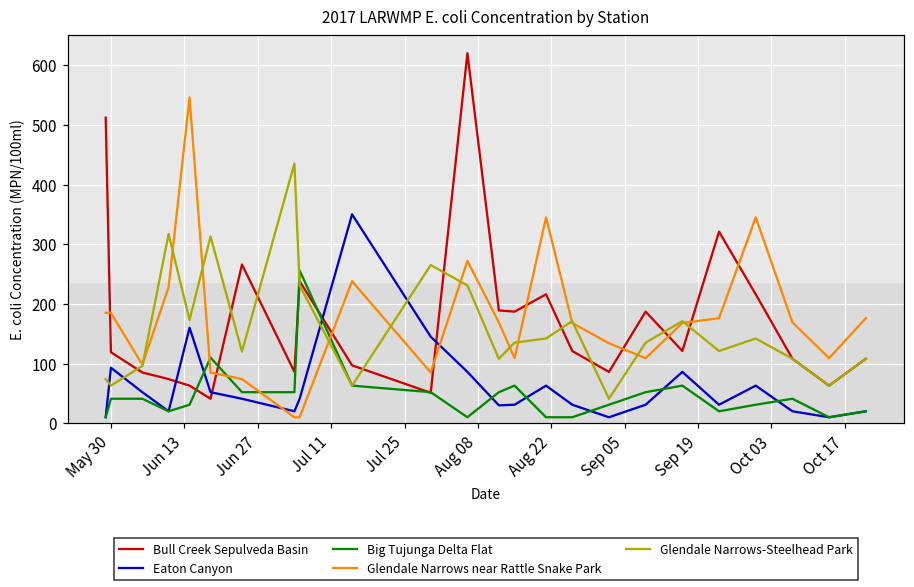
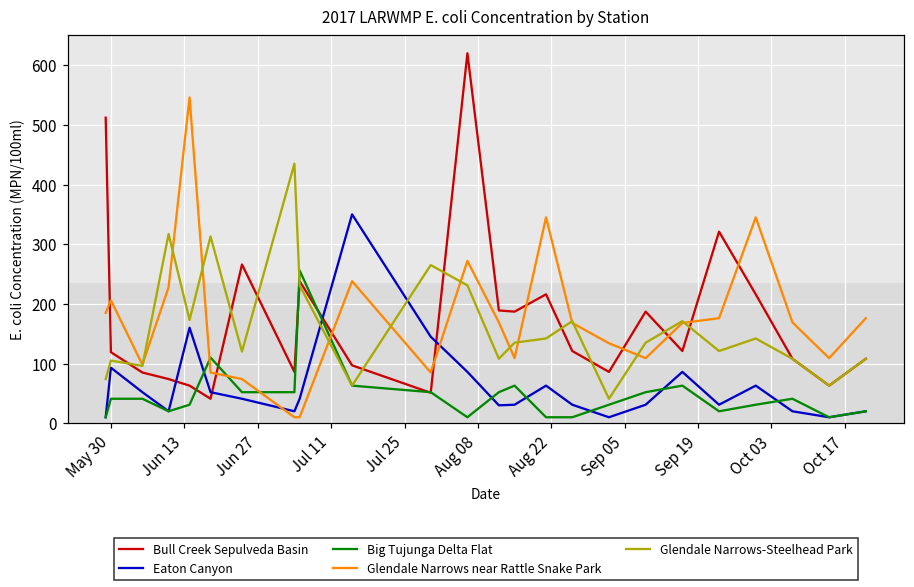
  {
    "Bull Creek Sepulveda Basin": {
      "May 30": 120
    },
    "Eaton Canyon": {
      "May 30": 90
    },
    "Big Tujunga Delta Flat": {
      "May 30": 40
    },
    "Glendale Narrows near Rattle Snake Park": {
-     "May 30": 190
+     "May 30": 210
    },
    "Glendale Narrows-Steelhead Park": {
-     "May 30": 60
+     "May 30": 110
    }
  }
